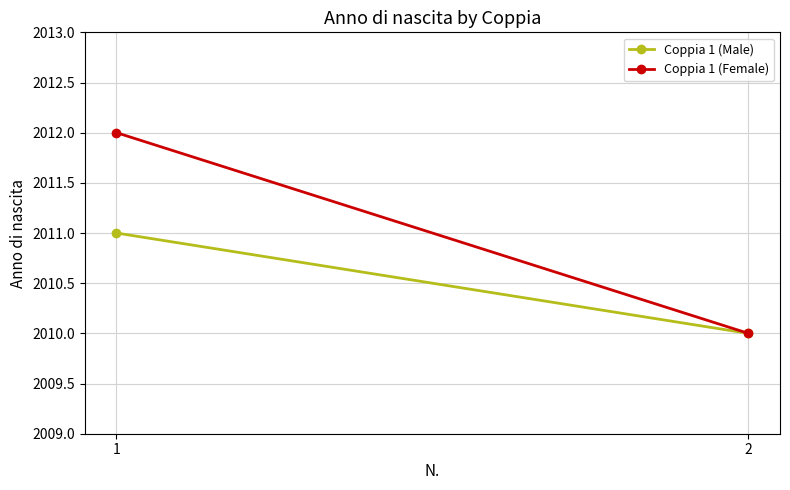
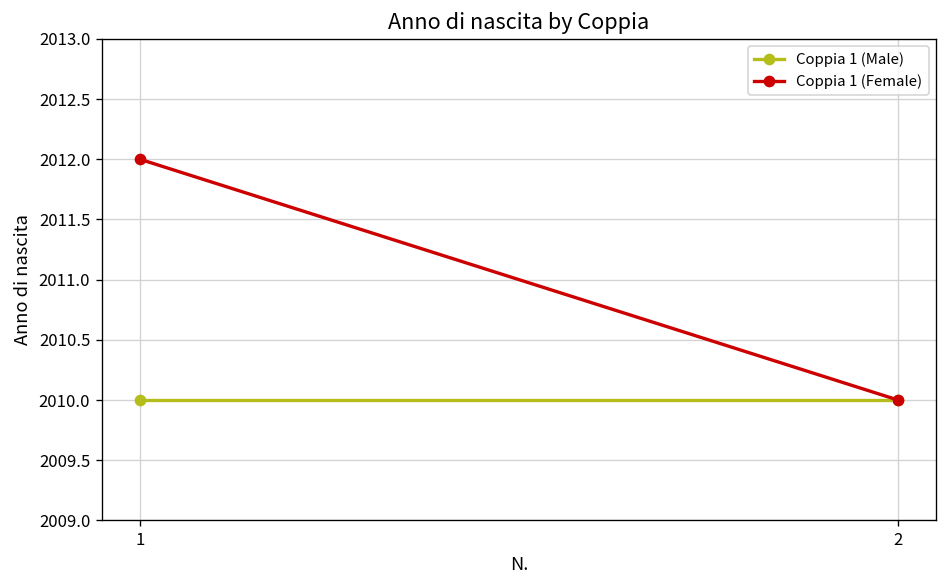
  {
    "Coppia 1 (Male)": {
-     "1": 2011
+     "1": 2010
    },
    "Coppia 1 (Female)": {
      "1": 2012
    }
  }
